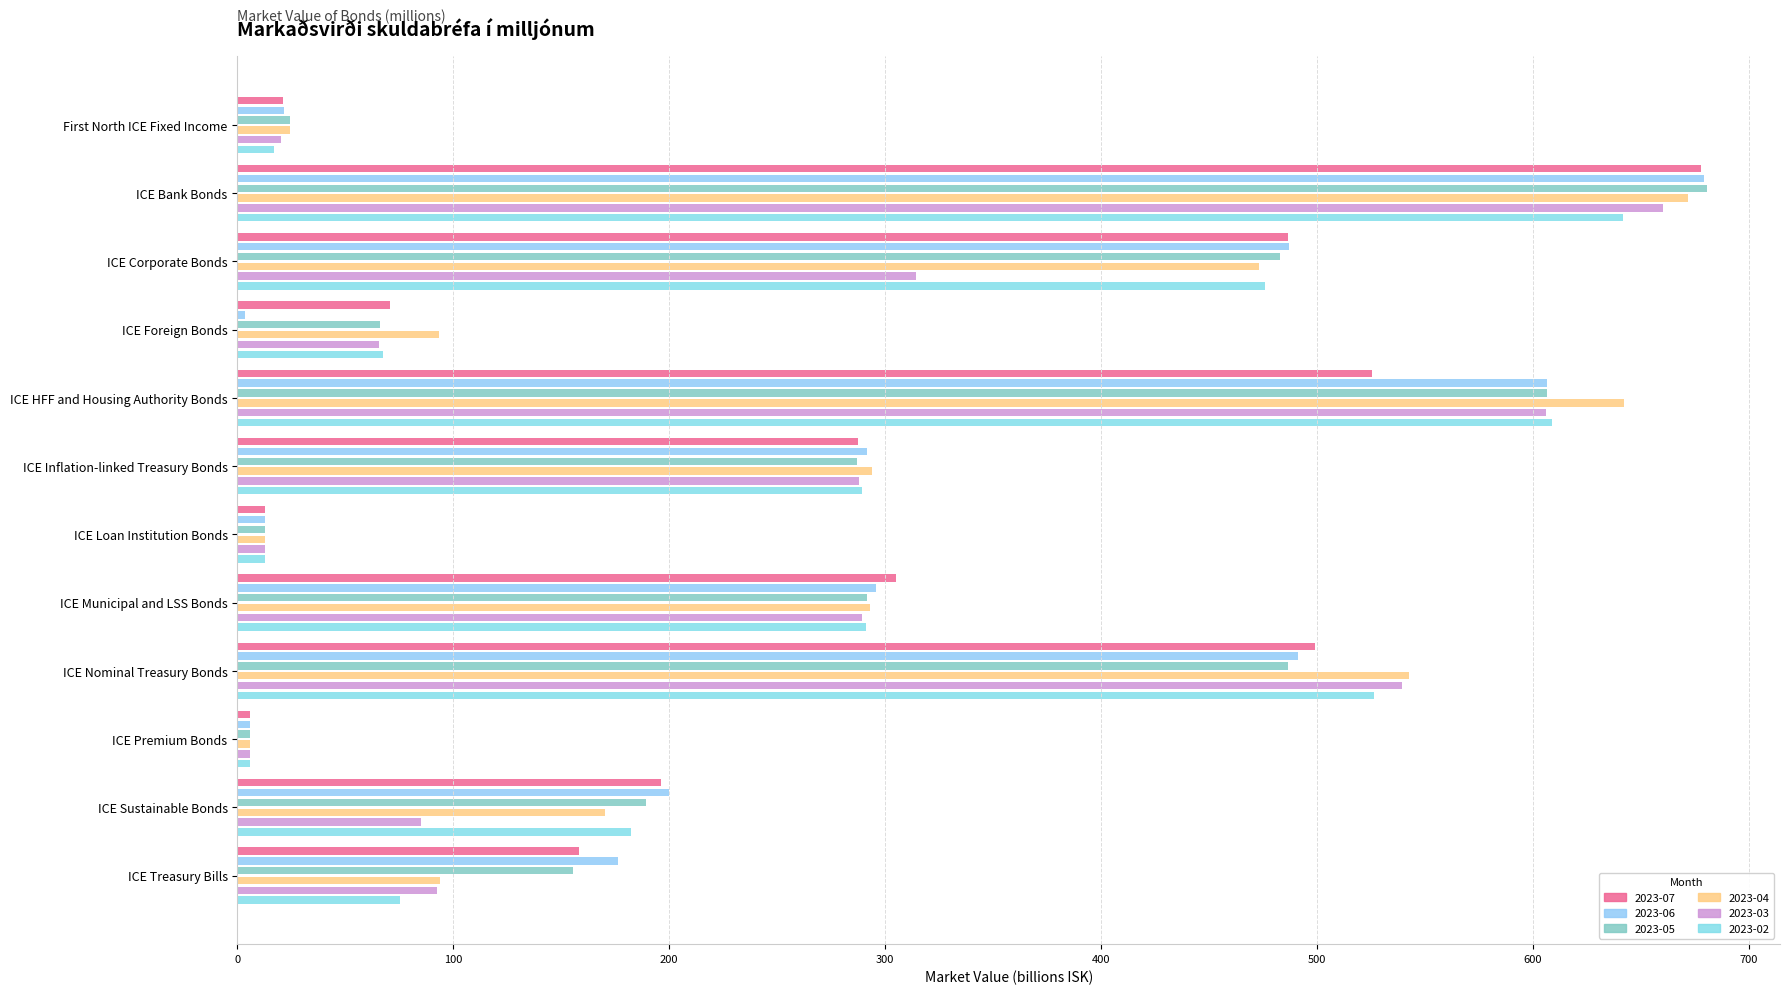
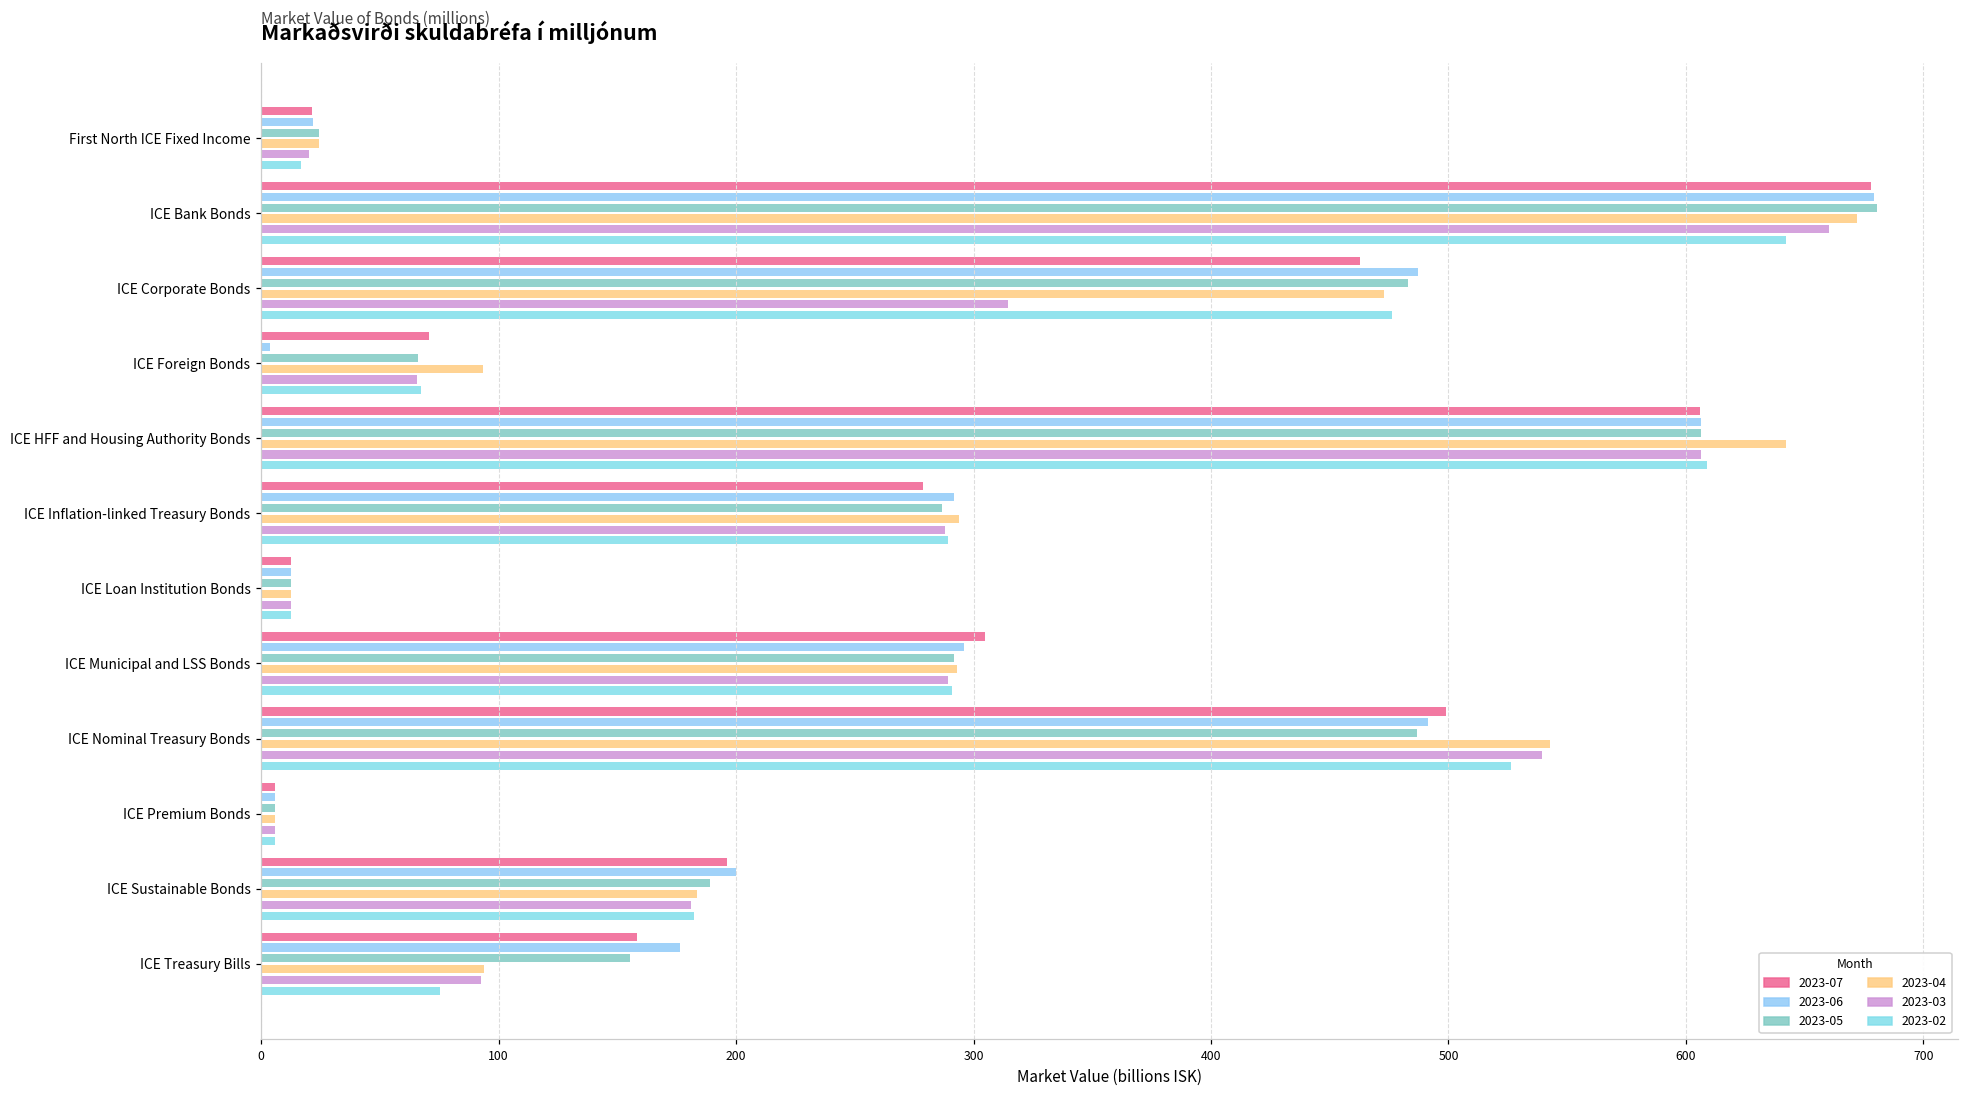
  {
    "2023-07": {
      "First North ICE Fixed Income": 21,
      "ICE Bank Bonds": 678,
-     "ICE Corporate Bonds": 487,
+     "ICE Corporate Bonds": 463,
      "ICE Foreign Bonds": 71,
-     "ICE HFF and Housing Authority Bonds": 526,
-     "ICE Inflation-linked Treasury Bonds": 288,
+     "ICE HFF and Housing Authority Bonds": 606,
+     "ICE Inflation-linked Treasury Bonds": 279,
      "ICE Loan Institution Bonds": 13,
      "ICE Municipal and LSS Bonds": 305,
      "ICE Nominal Treasury Bonds": 499,
      "ICE Premium Bonds": 6,
      "ICE Sustainable Bonds": 196,
      "ICE Treasury Bills": 158
    },
    "2023-04": {
      "First North ICE Fixed Income": 24,
      "ICE Bank Bonds": 672,
      "ICE Corporate Bonds": 473,
      "ICE Foreign Bonds": 94,
      "ICE HFF and Housing Authority Bonds": 642,
      "ICE Inflation-linked Treasury Bonds": 294,
      "ICE Loan Institution Bonds": 13,
      "ICE Municipal and LSS Bonds": 293,
      "ICE Nominal Treasury Bonds": 543,
      "ICE Premium Bonds": 6,
-     "ICE Sustainable Bonds": 170,
+     "ICE Sustainable Bonds": 184,
      "ICE Treasury Bills": 94
    },
    "2023-03": {
      "First North ICE Fixed Income": 20,
      "ICE Bank Bonds": 660,
      "ICE Corporate Bonds": 315,
      "ICE Foreign Bonds": 66,
      "ICE HFF and Housing Authority Bonds": 606,
      "ICE Inflation-linked Treasury Bonds": 288,
      "ICE Loan Institution Bonds": 13,
      "ICE Municipal and LSS Bonds": 289,
      "ICE Nominal Treasury Bonds": 539,
      "ICE Premium Bonds": 6,
-     "ICE Sustainable Bonds": 85,
+     "ICE Sustainable Bonds": 181,
      "ICE Treasury Bills": 93
    }
  }
